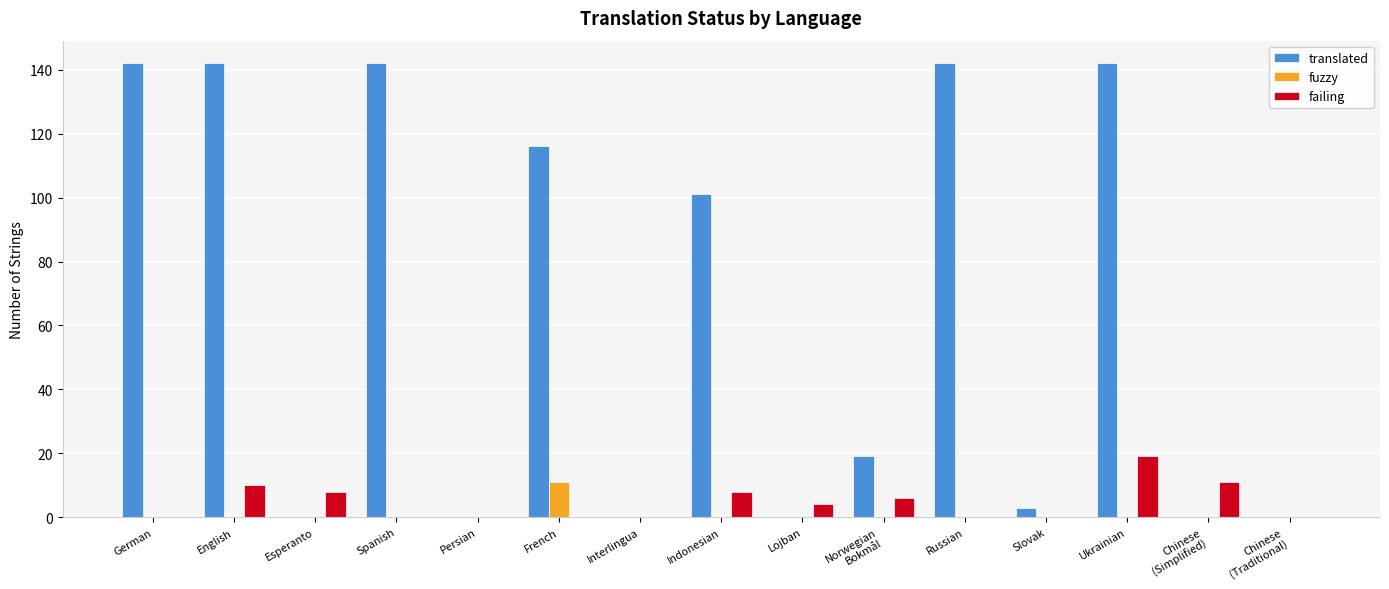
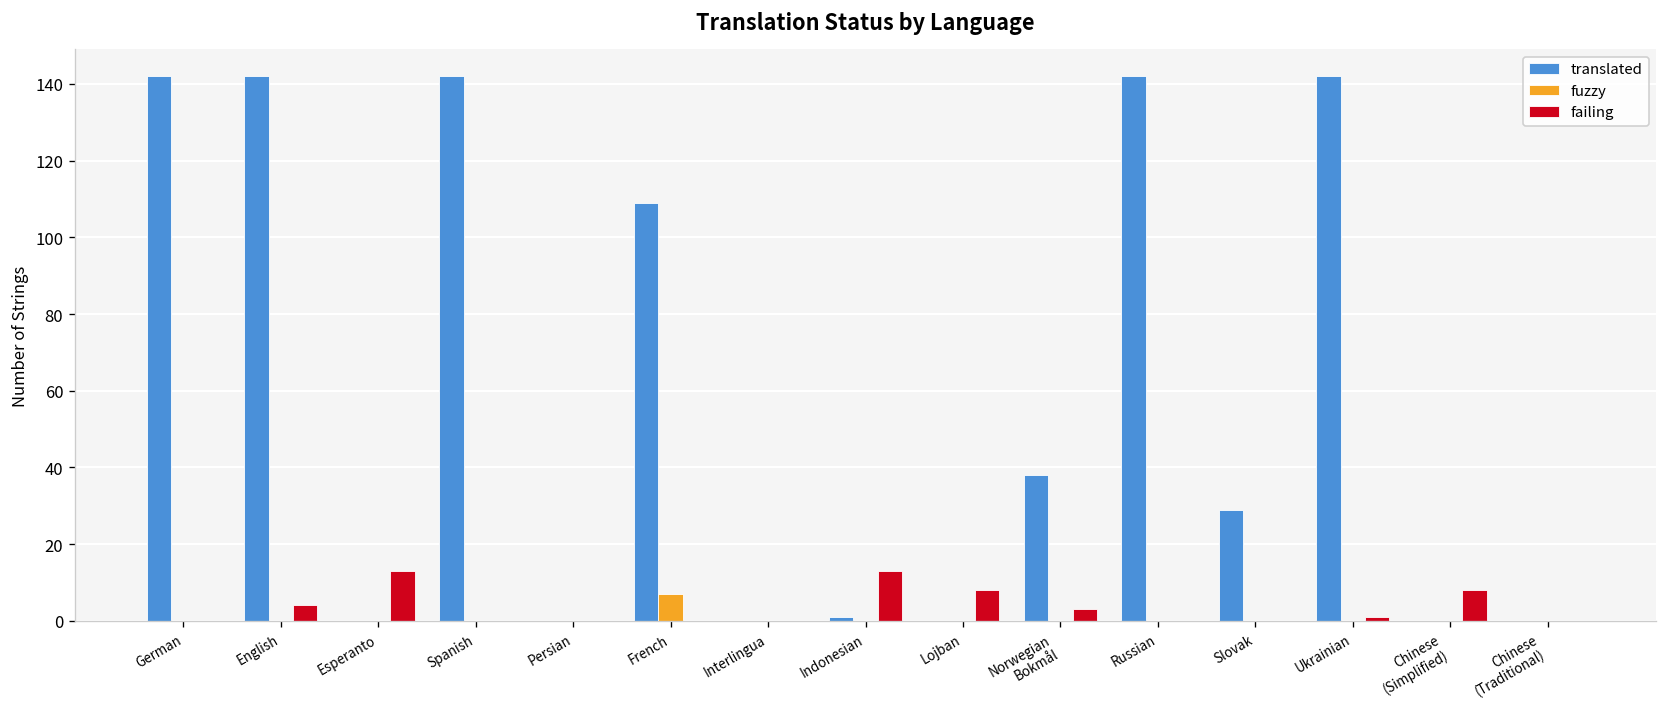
  {
    "translated": {
      "German": 142,
      "English": 142,
      "Esperanto": 0,
      "Spanish": 142,
      "Persian": 0,
-     "French": 116,
+     "French": 109,
      "Interlingua": 0,
-     "Indonesian": 101,
+     "Indonesian": 1,
      "Lojban": 0,
-     "Norwegian Bokmål": 19,
+     "Norwegian Bokmål": 38,
      "Russian": 142,
-     "Slovak": 3,
+     "Slovak": 29,
      "Ukrainian": 142,
      "Chinese (Simplified)": 0,
      "Chinese (Traditional)": 0
    },
    "fuzzy": {
      "German": 0,
      "English": 0,
      "Esperanto": 0,
      "Spanish": 0,
      "Persian": 0,
-     "French": 11,
+     "French": 7,
      "Interlingua": 0,
      "Indonesian": 0,
      "Lojban": 0,
      "Norwegian Bokmål": 0,
      "Russian": 0,
      "Slovak": 0,
      "Ukrainian": 0,
      "Chinese (Simplified)": 0,
      "Chinese (Traditional)": 0
    },
    "failing": {
      "German": 0,
-     "English": 10,
-     "Esperanto": 8,
+     "English": 4,
+     "Esperanto": 13,
      "Spanish": 0,
      "Persian": 0,
      "French": 0,
      "Interlingua": 0,
-     "Indonesian": 8,
-     "Lojban": 4,
-     "Norwegian Bokmål": 6,
+     "Indonesian": 13,
+     "Lojban": 8,
+     "Norwegian Bokmål": 3,
      "Russian": 0,
      "Slovak": 0,
-     "Ukrainian": 19,
-     "Chinese (Simplified)": 11,
+     "Ukrainian": 1,
+     "Chinese (Simplified)": 8,
      "Chinese (Traditional)": 0
    }
  }
